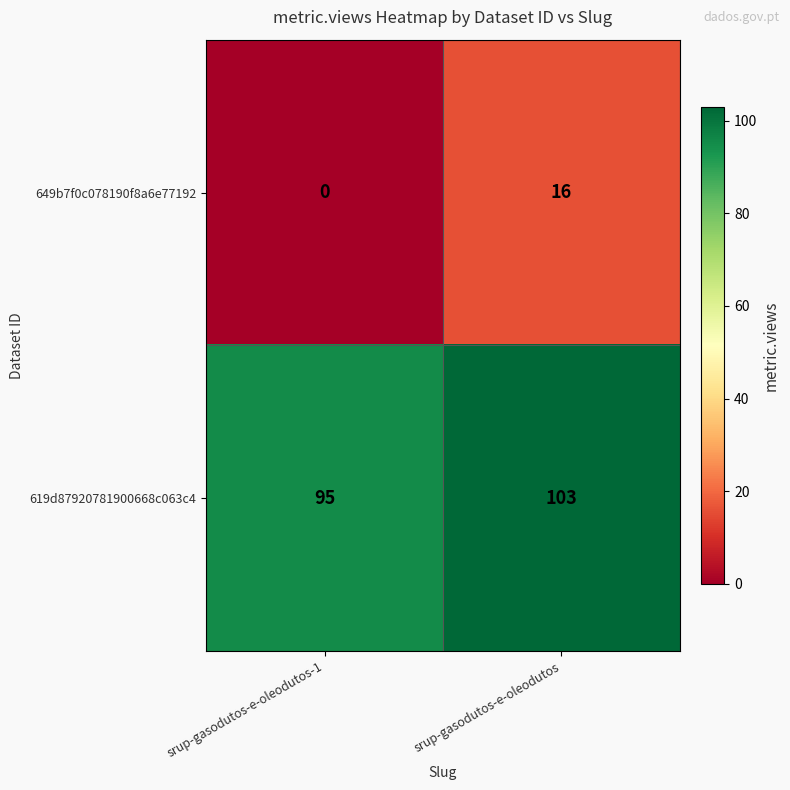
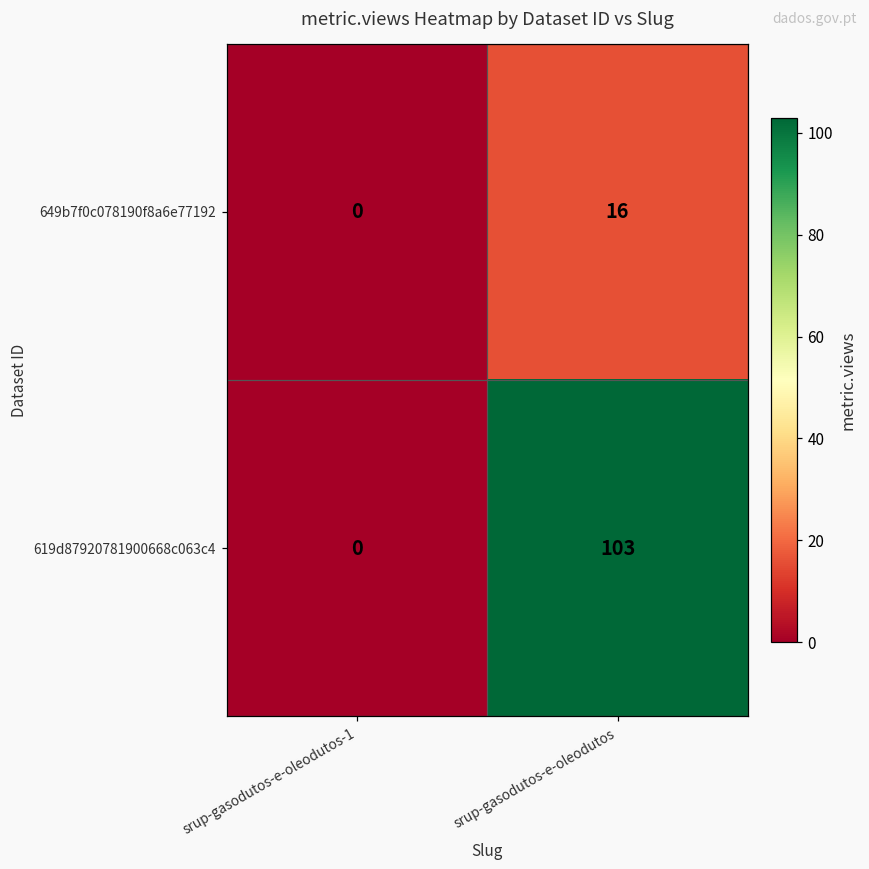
  {
    "649b7f0c078190f8a6e77192": {
      "srup-gasodutos-e-oleodutos-1": 0,
      "srup-gasodutos-e-oleodutos": 16
    },
    "619d87920781900668c063c4": {
-     "srup-gasodutos-e-oleodutos-1": 95,
+     "srup-gasodutos-e-oleodutos-1": 0,
      "srup-gasodutos-e-oleodutos": 103
    }
  }
